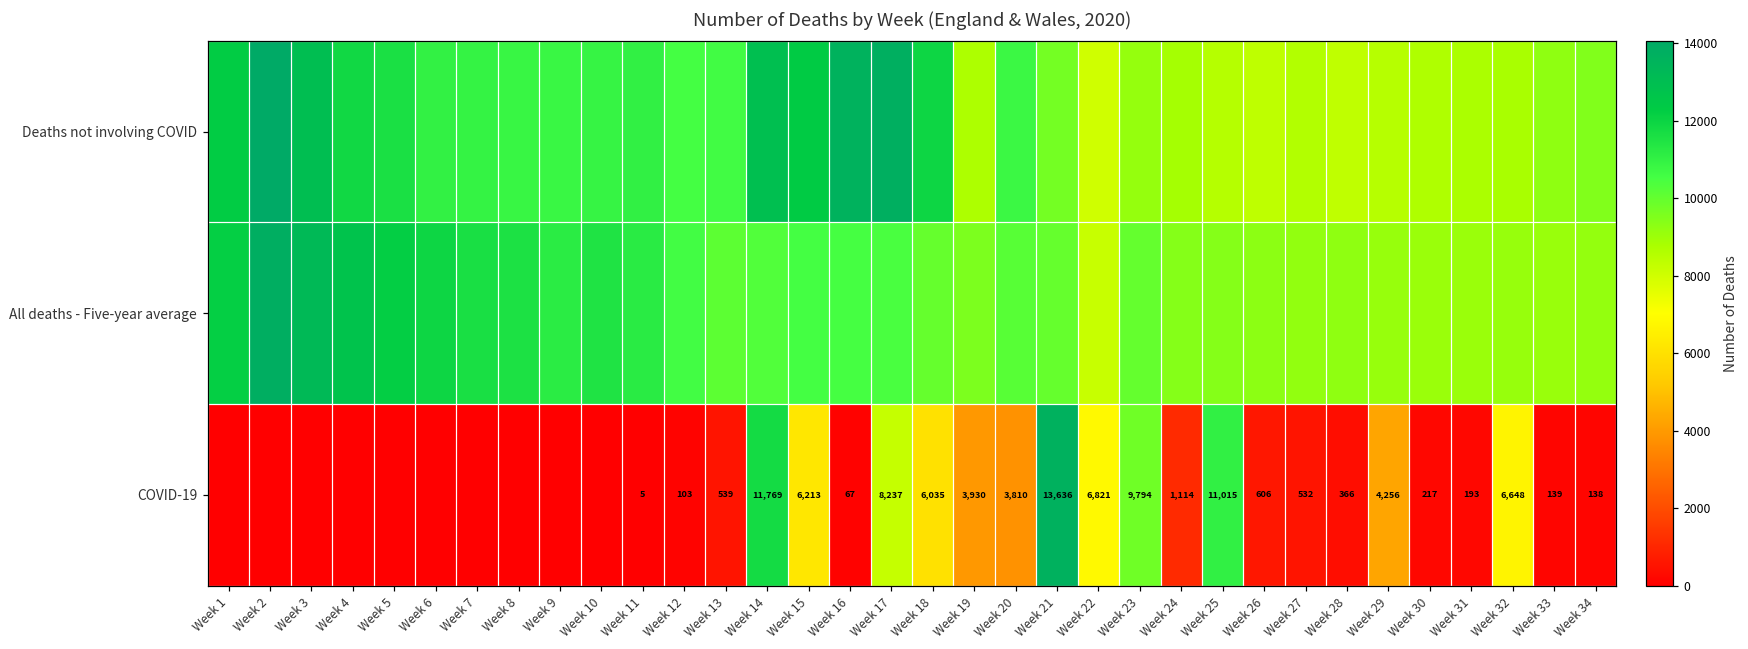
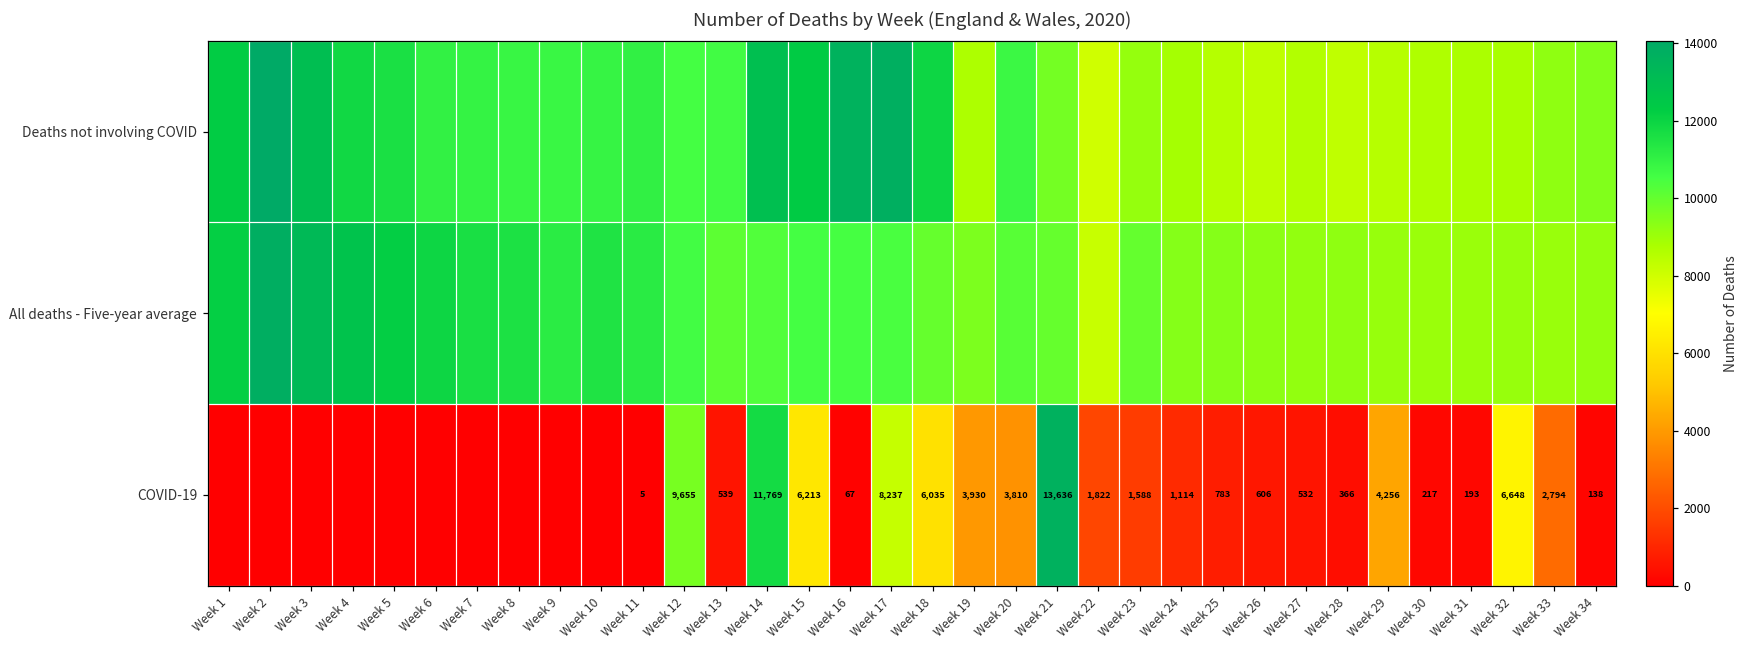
  {
    "COVID-19": {
      "Week 11": "5",
-     "Week 12": "103",
+     "Week 12": "9,655",
      "Week 13": "539",
      "Week 14": "11,769",
      "Week 15": "6,213",
      "Week 16": "67",
      "Week 17": "8,237",
      "Week 18": "6,035",
      "Week 19": "3,930",
      "Week 20": "3,810",
      "Week 21": "13,636",
-     "Week 22": "6,821",
-     "Week 23": "9,794",
+     "Week 22": "1,822",
+     "Week 23": "1,588",
      "Week 24": "1,114",
-     "Week 25": "11,015",
+     "Week 25": "783",
      "Week 26": "606",
      "Week 27": "532",
      "Week 28": "366",
      "Week 29": "4,256",
      "Week 30": "217",
      "Week 31": "193",
      "Week 32": "6,648",
-     "Week 33": "139",
+     "Week 33": "2,794",
      "Week 34": "138"
    }
  }
